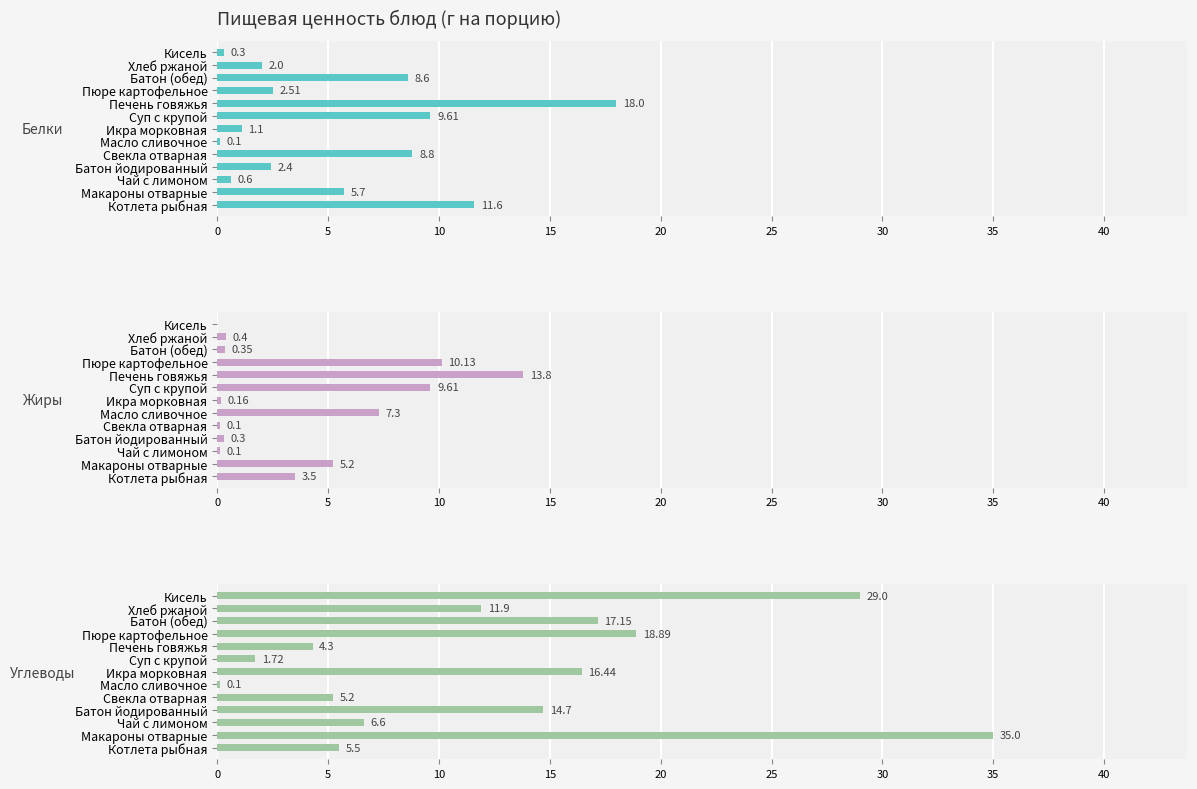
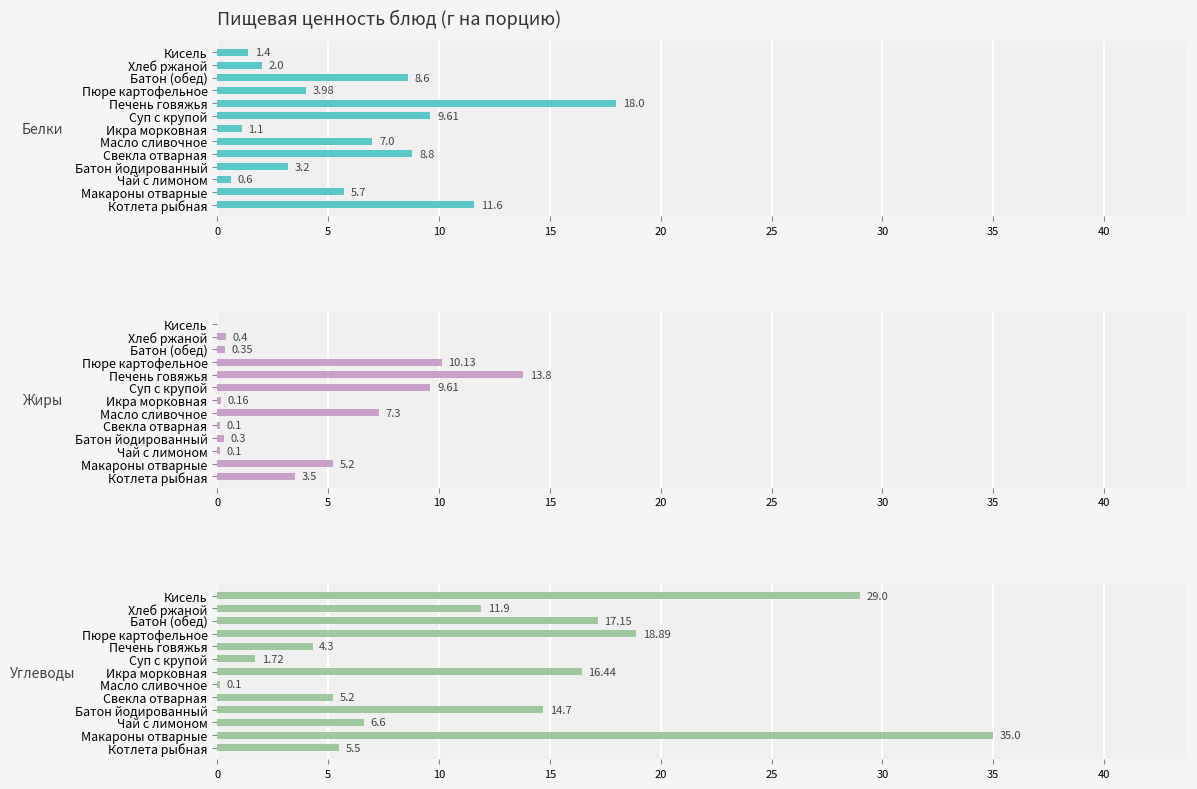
  {
    "Пищевая ценность блюд (г на порцию)": {
-     "Кисель": 0.3,
+     "Кисель": 1.4,
      "Хлеб ржаной": 2.0,
      "Батон (обед)": 8.6,
-     "Пюре картофельное": 2.51,
+     "Пюре картофельное": 3.98,
      "Печень говяжья": 18.0,
      "Суп с крупой": 9.61,
      "Икра морковная": 1.1,
-     "Масло сливочное": 0.1,
+     "Масло сливочное": 7.0,
      "Свекла отварная": 8.8,
-     "Батон йодированный": 2.4,
+     "Батон йодированный": 3.2,
      "Чай с лимоном": 0.6,
      "Макароны отварные": 5.7,
      "Котлета рыбная": 11.6
    }
  }
